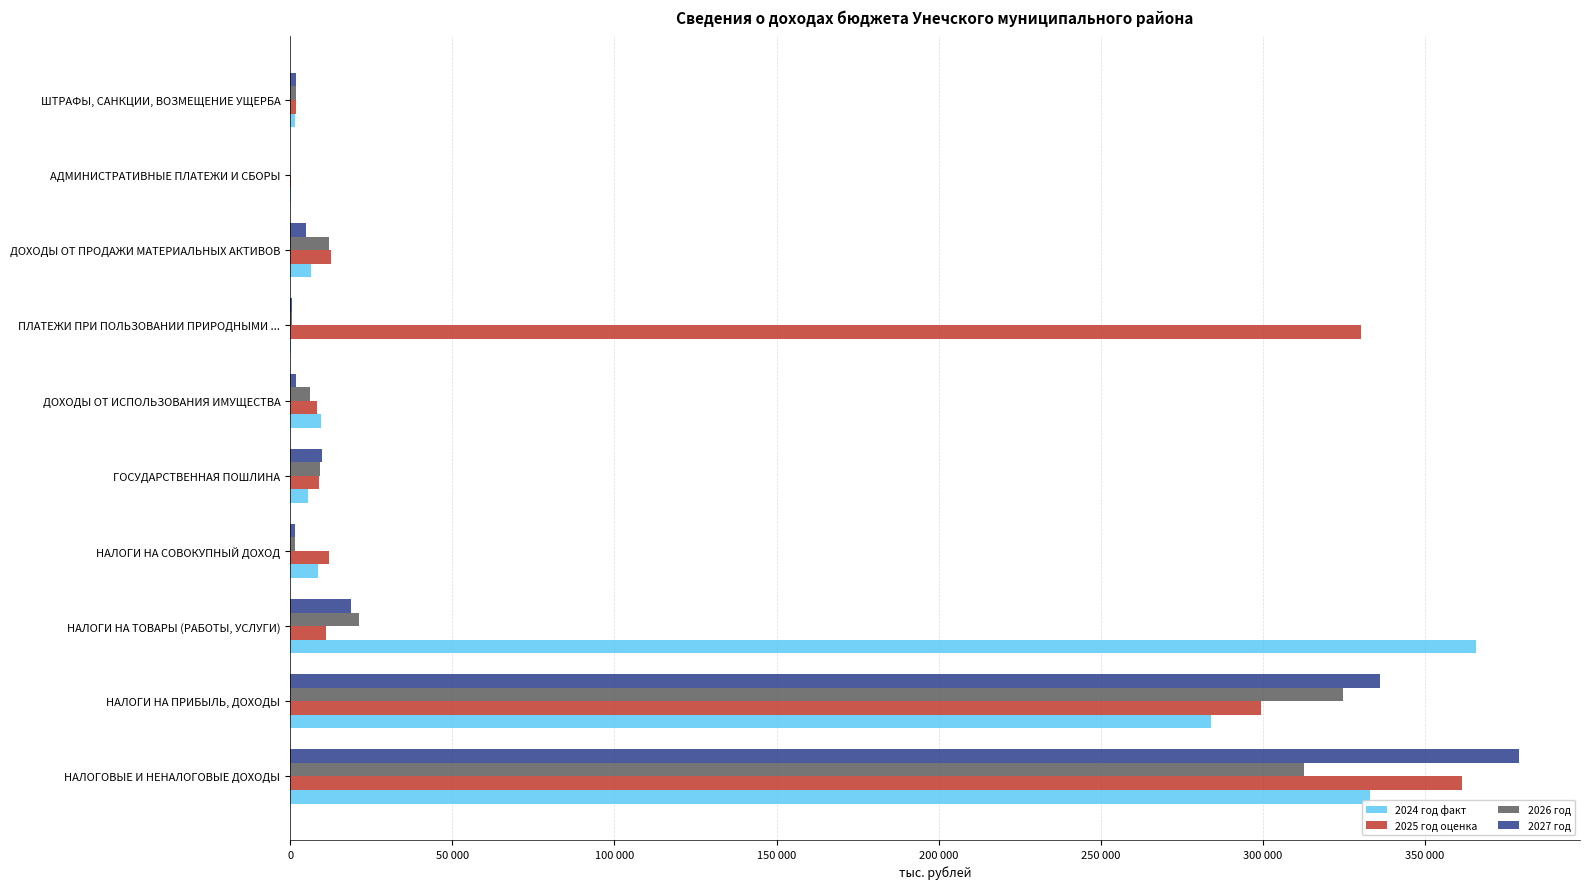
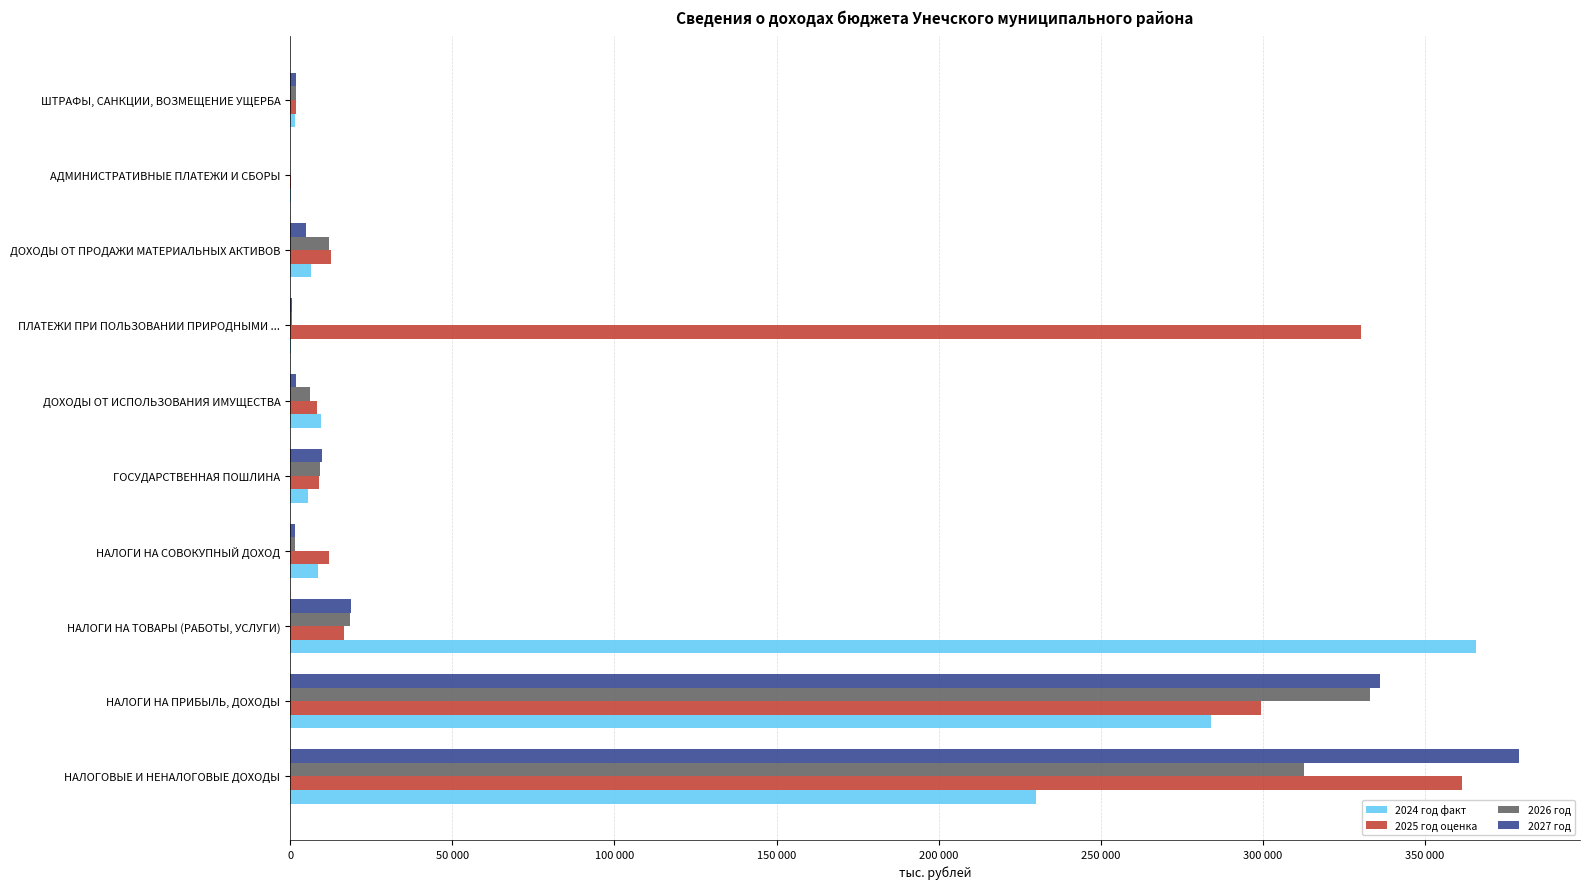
  {
    "2024 год факт": {
      "ШТРАФЫ, САНКЦИИ, ВОЗМЕЩЕНИЕ УЩЕРБА": 2000,
      "ДОХОДЫ ОТ ПРОДАЖИ МАТЕРИАЛЬНЫХ АКТИВОВ": 6000,
      "ДОХОДЫ ОТ ИСПОЛЬЗОВАНИЯ ИМУЩЕСТВА": 10000,
      "ГОСУДАРСТВЕННАЯ ПОШЛИНА": 6000,
      "НАЛОГИ НА СОВОКУПНЫЙ ДОХОД": 9000,
      "НАЛОГИ НА ТОВАРЫ (РАБОТЫ, УСЛУГИ)": 366000,
      "НАЛОГИ НА ПРИБЫЛЬ, ДОХОДЫ": 284000,
-     "НАЛОГОВЫЕ И НЕНАЛОГОВЫЕ ДОХОДЫ": 333000
+     "НАЛОГОВЫЕ И НЕНАЛОГОВЫЕ ДОХОДЫ": 230000
    },
    "2025 год оценка": {
      "ШТРАФЫ, САНКЦИИ, ВОЗМЕЩЕНИЕ УЩЕРБА": 2000,
      "ДОХОДЫ ОТ ПРОДАЖИ МАТЕРИАЛЬНЫХ АКТИВОВ": 13000,
      "ПЛАТЕЖИ ПРИ ПОЛЬЗОВАНИИ ПРИРОДНЫМИ ...": 330000,
      "ДОХОДЫ ОТ ИСПОЛЬЗОВАНИЯ ИМУЩЕСТВА": 8000,
      "ГОСУДАРСТВЕННАЯ ПОШЛИНА": 9000,
      "НАЛОГИ НА СОВОКУПНЫЙ ДОХОД": 12000,
-     "НАЛОГИ НА ТОВАРЫ (РАБОТЫ, УСЛУГИ)": 11000,
+     "НАЛОГИ НА ТОВАРЫ (РАБОТЫ, УСЛУГИ)": 17000,
      "НАЛОГИ НА ПРИБЫЛЬ, ДОХОДЫ": 299000,
      "НАЛОГОВЫЕ И НЕНАЛОГОВЫЕ ДОХОДЫ": 361000
    },
    "2026 год": {
      "ШТРАФЫ, САНКЦИИ, ВОЗМЕЩЕНИЕ УЩЕРБА": 2000,
      "ДОХОДЫ ОТ ПРОДАЖИ МАТЕРИАЛЬНЫХ АКТИВОВ": 12000,
      "ДОХОДЫ ОТ ИСПОЛЬЗОВАНИЯ ИМУЩЕСТВА": 6000,
      "ГОСУДАРСТВЕННАЯ ПОШЛИНА": 9000,
      "НАЛОГИ НА СОВОКУПНЫЙ ДОХОД": 1000,
-     "НАЛОГИ НА ТОВАРЫ (РАБОТЫ, УСЛУГИ)": 21000,
-     "НАЛОГИ НА ПРИБЫЛЬ, ДОХОДЫ": 325000,
+     "НАЛОГИ НА ТОВАРЫ (РАБОТЫ, УСЛУГИ)": 19000,
+     "НАЛОГИ НА ПРИБЫЛЬ, ДОХОДЫ": 333000,
      "НАЛОГОВЫЕ И НЕНАЛОГОВЫЕ ДОХОДЫ": 313000
    },
    "2027 год": {
      "ШТРАФЫ, САНКЦИИ, ВОЗМЕЩЕНИЕ УЩЕРБА": 2000,
      "ДОХОДЫ ОТ ПРОДАЖИ МАТЕРИАЛЬНЫХ АКТИВОВ": 5000,
      "ДОХОДЫ ОТ ИСПОЛЬЗОВАНИЯ ИМУЩЕСТВА": 2000,
      "ГОСУДАРСТВЕННАЯ ПОШЛИНА": 10000,
      "НАЛОГИ НА СОВОКУПНЫЙ ДОХОД": 2000,
      "НАЛОГИ НА ТОВАРЫ (РАБОТЫ, УСЛУГИ)": 19000,
      "НАЛОГИ НА ПРИБЫЛЬ, ДОХОДЫ": 336000,
      "НАЛОГОВЫЕ И НЕНАЛОГОВЫЕ ДОХОДЫ": 379000
    }
  }
